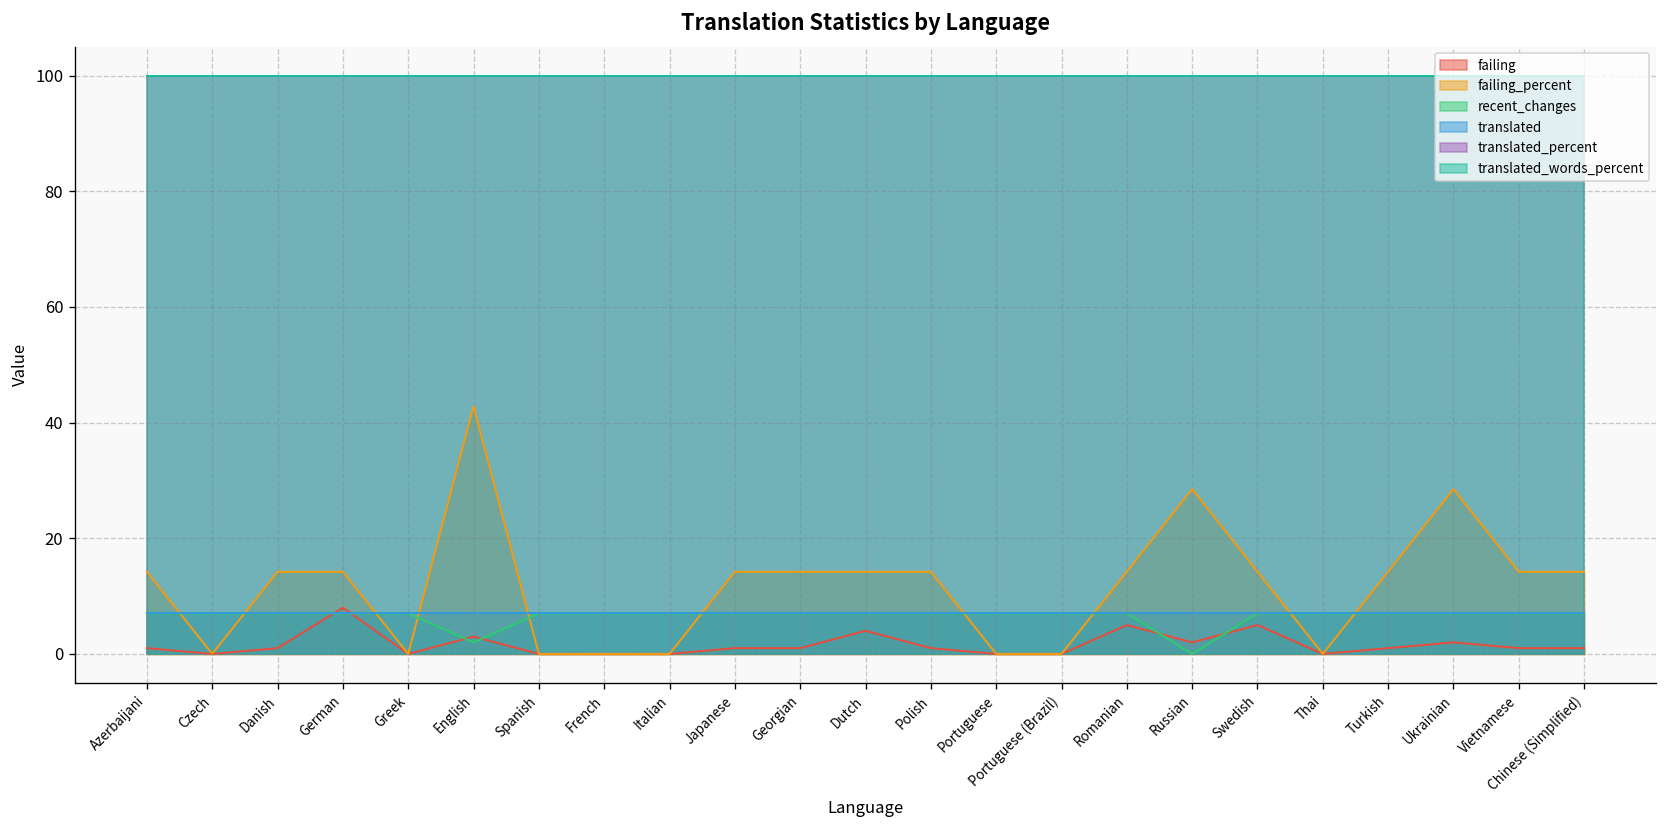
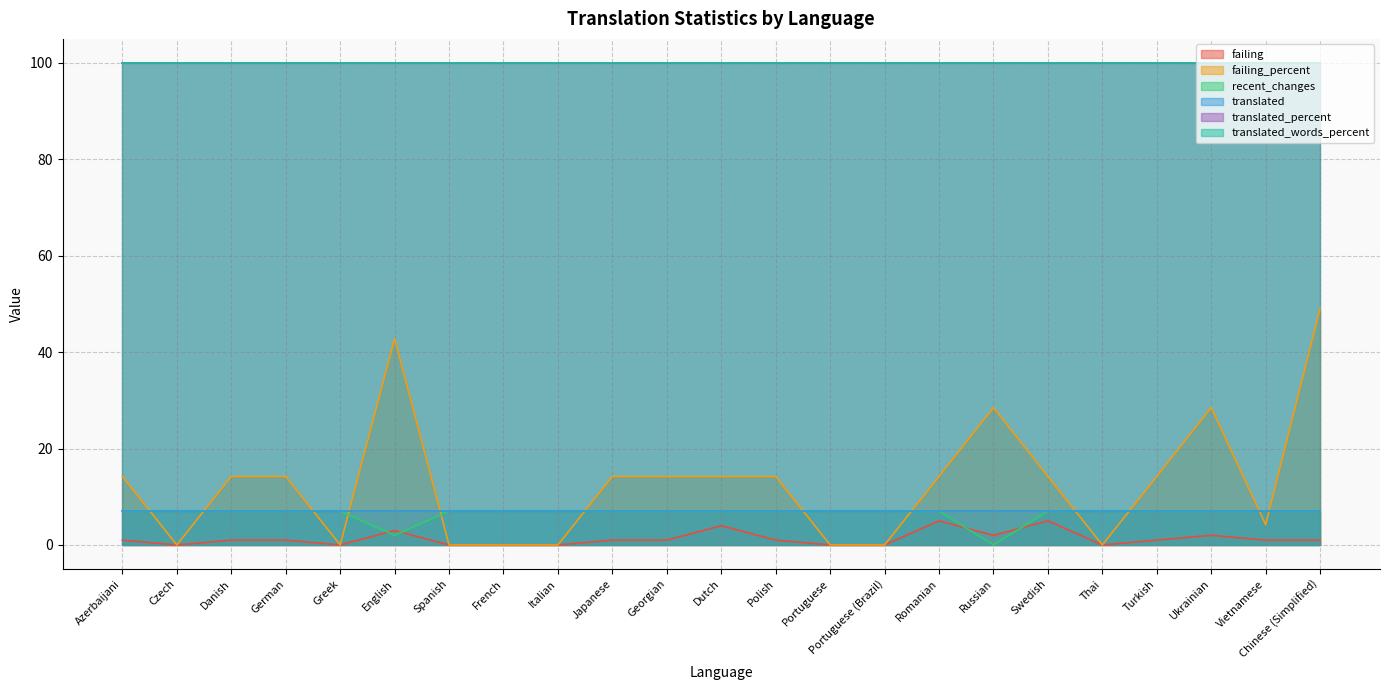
  {
    "failing": {
      "Azerbaijani": 1,
      "Danish": 1,
-     "German": 8,
+     "German": 1,
      "English": 3,
      "Japanese": 1,
      "Georgian": 1,
      "Dutch": 4,
      "Polish": 1,
      "Romanian": 5,
      "Russian": 2,
      "Swedish": 5,
      "Turkish": 1,
      "Ukrainian": 2,
      "Vietnamese": 1,
      "Chinese (Simplified)": 1
    },
    "failing_percent": {
      "Azerbaijani": 14,
      "Danish": 14,
      "German": 14,
      "English": 43,
      "Japanese": 14,
      "Georgian": 14,
      "Dutch": 14,
      "Polish": 14,
      "Romanian": 14,
      "Russian": 29,
      "Swedish": 14,
      "Turkish": 14,
      "Ukrainian": 29,
-     "Vietnamese": 14,
-     "Chinese (Simplified)": 14
+     "Vietnamese": 4,
+     "Chinese (Simplified)": 49
    }
  }
